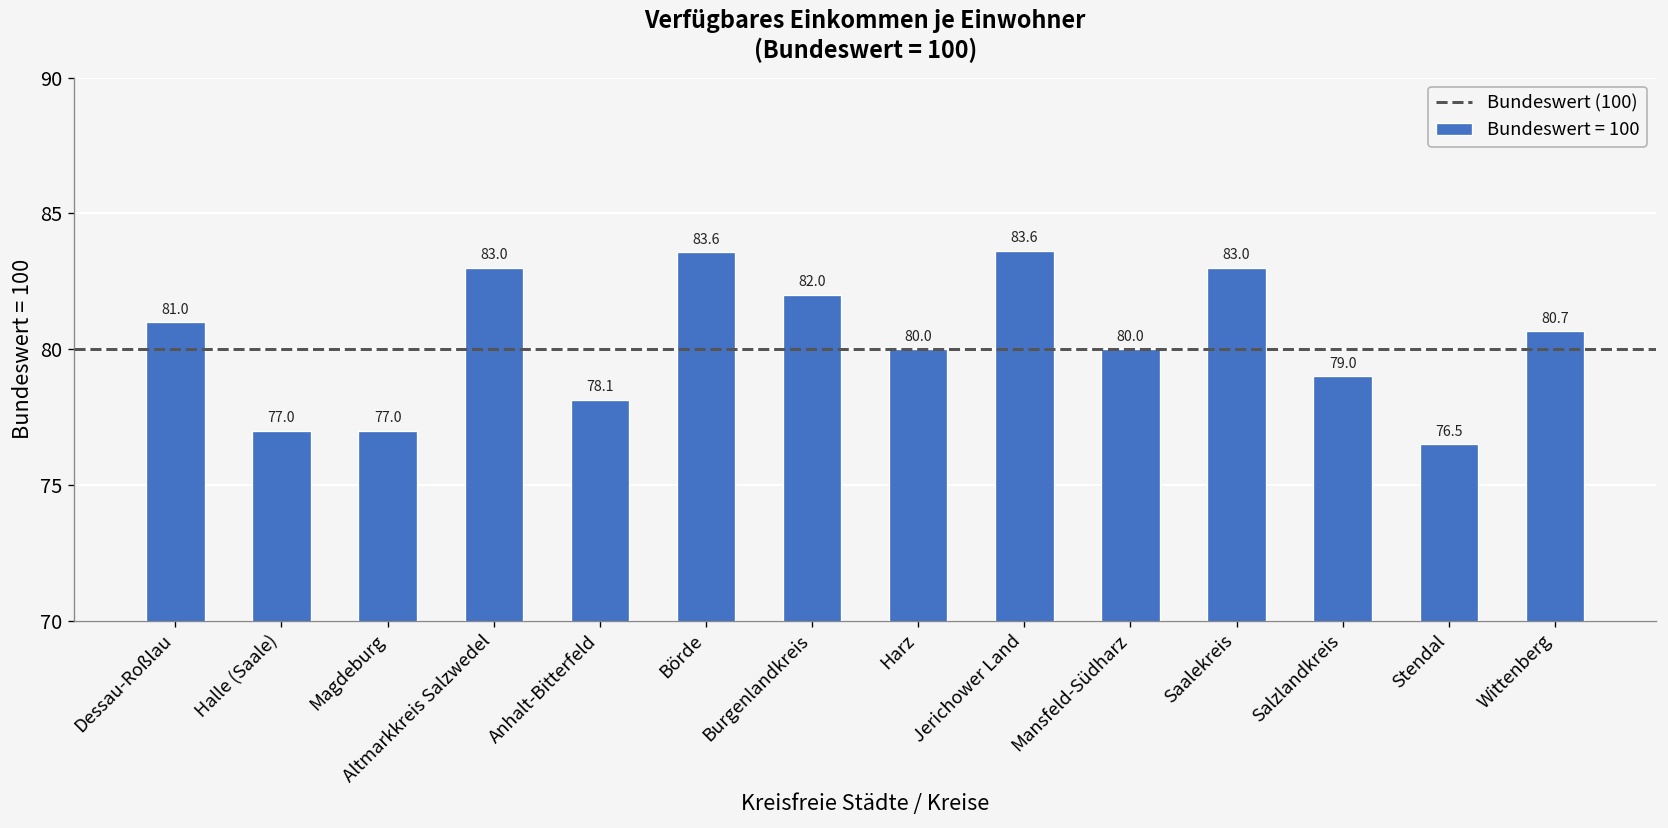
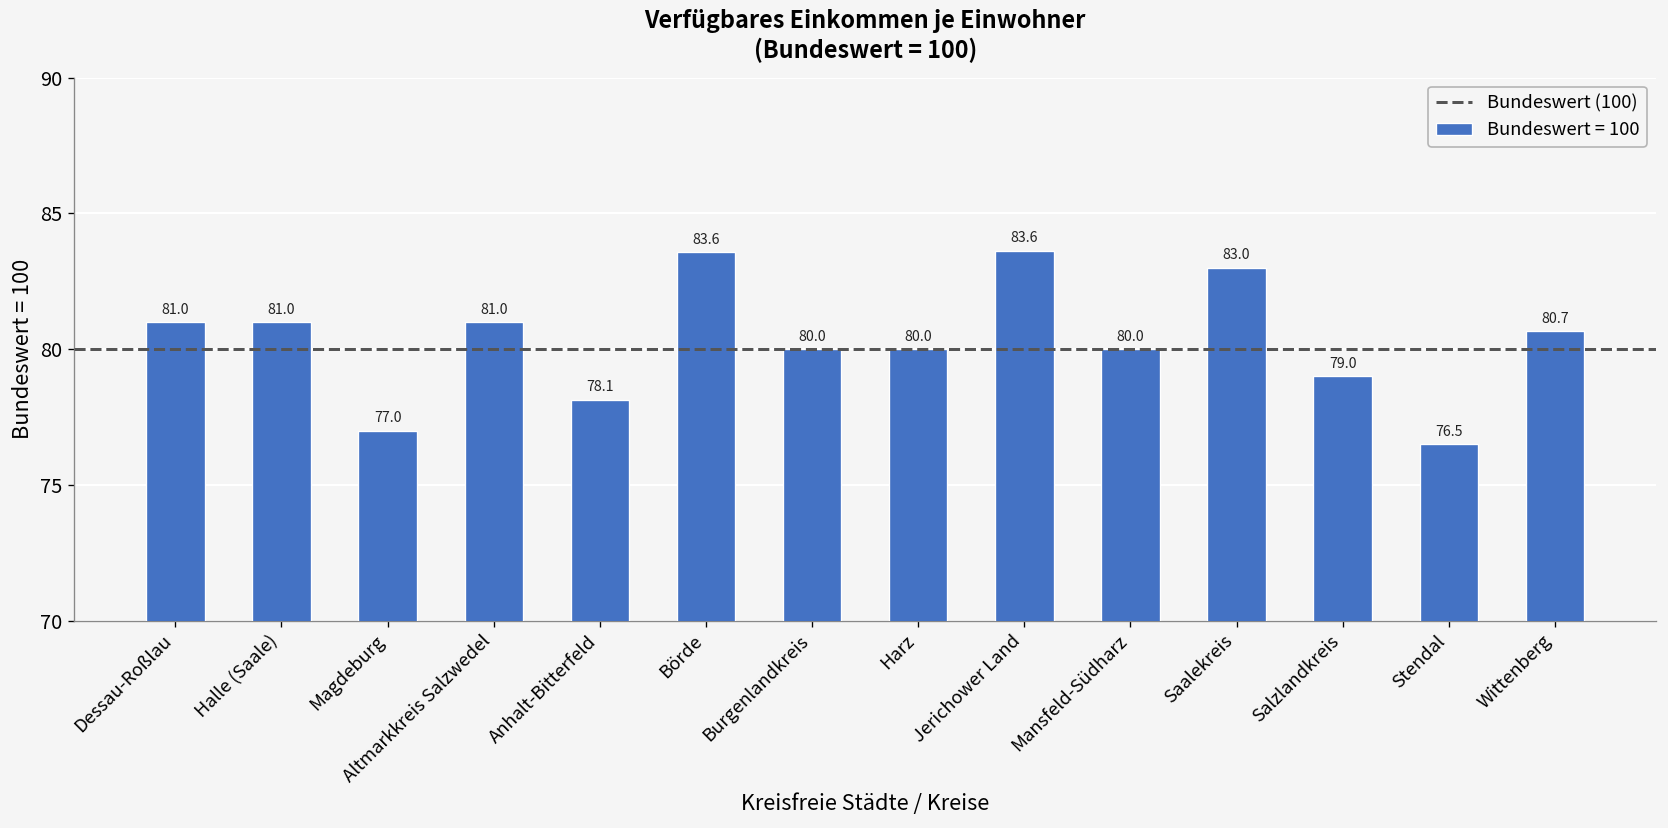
  {
    "Dessau-Roßlau": 81.0,
-   "Halle (Saale)": 77.0,
+   "Halle (Saale)": 81.0,
    "Magdeburg": 77.0,
-   "Altmarkkreis Salzwedel": 83.0,
+   "Altmarkkreis Salzwedel": 81.0,
    "Anhalt-Bitterfeld": 78.1,
    "Börde": 83.6,
-   "Burgenlandkreis": 82.0,
+   "Burgenlandkreis": 80.0,
    "Harz": 80.0,
    "Jerichower Land": 83.6,
    "Mansfeld-Südharz": 80.0,
    "Saalekreis": 83.0,
    "Salzlandkreis": 79.0,
    "Stendal": 76.5,
    "Wittenberg": 80.7
  }
